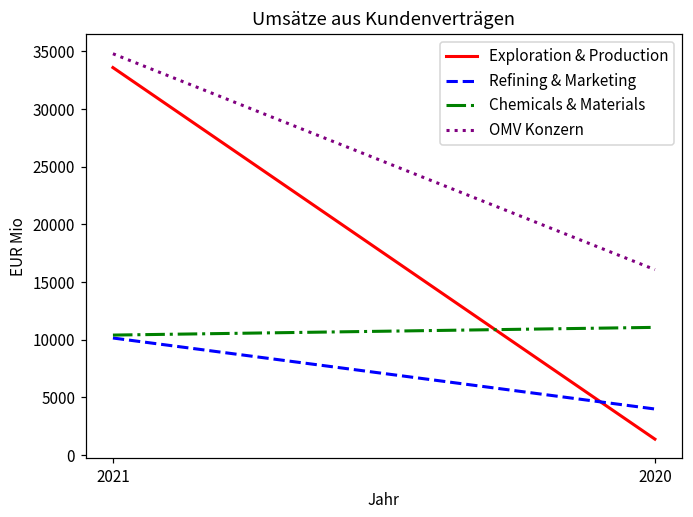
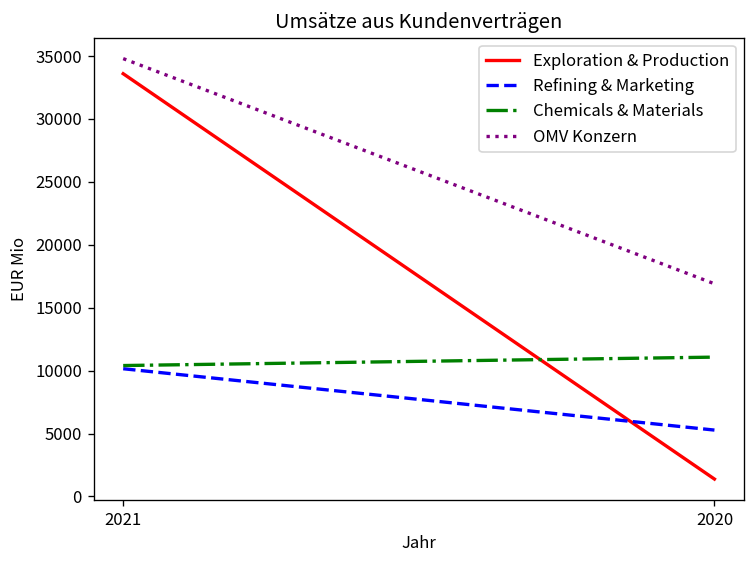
  {
    "Exploration & Production": {
      "2021": 33600,
      "2020": 1400
    },
    "Refining & Marketing": {
      "2021": 10200,
-     "2020": 4000
+     "2020": 5300
    },
    "Chemicals & Materials": {
      "2021": 10400,
      "2020": 11100
    },
    "OMV Konzern": {
      "2021": 34800,
-     "2020": 16100
+     "2020": 16900
    }
  }
